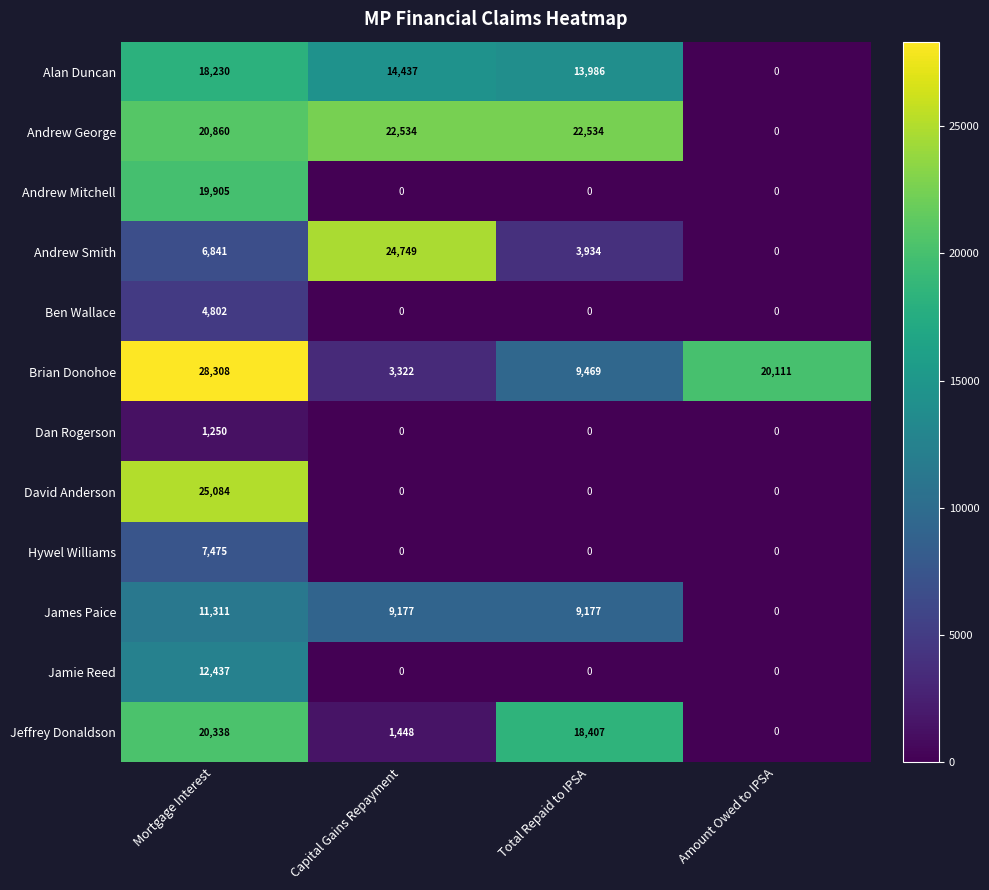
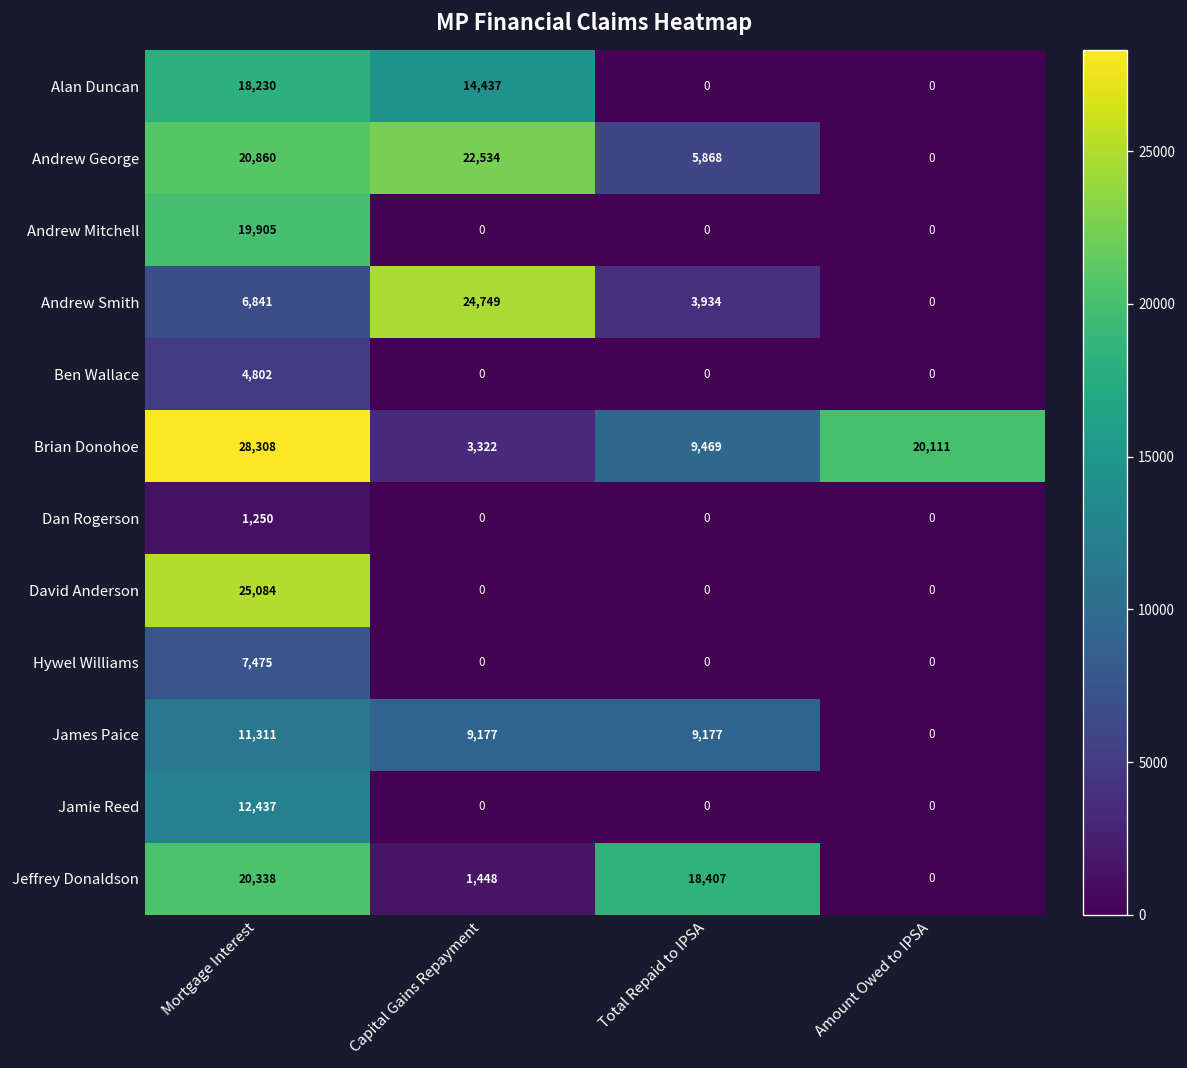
  {
    "Alan Duncan": {
      "Mortgage Interest": "18,230",
      "Capital Gains Repayment": "14,437",
-     "Total Repaid to IPSA": "13,986",
+     "Total Repaid to IPSA": "0",
      "Amount Owed to IPSA": "0"
    },
    "Andrew George": {
      "Mortgage Interest": "20,860",
      "Capital Gains Repayment": "22,534",
-     "Total Repaid to IPSA": "22,534",
+     "Total Repaid to IPSA": "5,868",
      "Amount Owed to IPSA": "0"
    },
    "Andrew Mitchell": {
      "Mortgage Interest": "19,905",
      "Capital Gains Repayment": "0",
      "Total Repaid to IPSA": "0",
      "Amount Owed to IPSA": "0"
    },
    "Andrew Smith": {
      "Mortgage Interest": "6,841",
      "Capital Gains Repayment": "24,749",
      "Total Repaid to IPSA": "3,934",
      "Amount Owed to IPSA": "0"
    },
    "Ben Wallace": {
      "Mortgage Interest": "4,802",
      "Capital Gains Repayment": "0",
      "Total Repaid to IPSA": "0",
      "Amount Owed to IPSA": "0"
    },
    "Brian Donohoe": {
      "Mortgage Interest": "28,308",
      "Capital Gains Repayment": "3,322",
      "Total Repaid to IPSA": "9,469",
      "Amount Owed to IPSA": "20,111"
    },
    "Dan Rogerson": {
      "Mortgage Interest": "1,250",
      "Capital Gains Repayment": "0",
      "Total Repaid to IPSA": "0",
      "Amount Owed to IPSA": "0"
    },
    "David Anderson": {
      "Mortgage Interest": "25,084",
      "Capital Gains Repayment": "0",
      "Total Repaid to IPSA": "0",
      "Amount Owed to IPSA": "0"
    },
    "Hywel Williams": {
      "Mortgage Interest": "7,475",
      "Capital Gains Repayment": "0",
      "Total Repaid to IPSA": "0",
      "Amount Owed to IPSA": "0"
    },
    "James Paice": {
      "Mortgage Interest": "11,311",
      "Capital Gains Repayment": "9,177",
      "Total Repaid to IPSA": "9,177",
      "Amount Owed to IPSA": "0"
    },
    "Jamie Reed": {
      "Mortgage Interest": "12,437",
      "Capital Gains Repayment": "0",
      "Total Repaid to IPSA": "0",
      "Amount Owed to IPSA": "0"
    },
    "Jeffrey Donaldson": {
      "Mortgage Interest": "20,338",
      "Capital Gains Repayment": "1,448",
      "Total Repaid to IPSA": "18,407",
      "Amount Owed to IPSA": "0"
    }
  }
